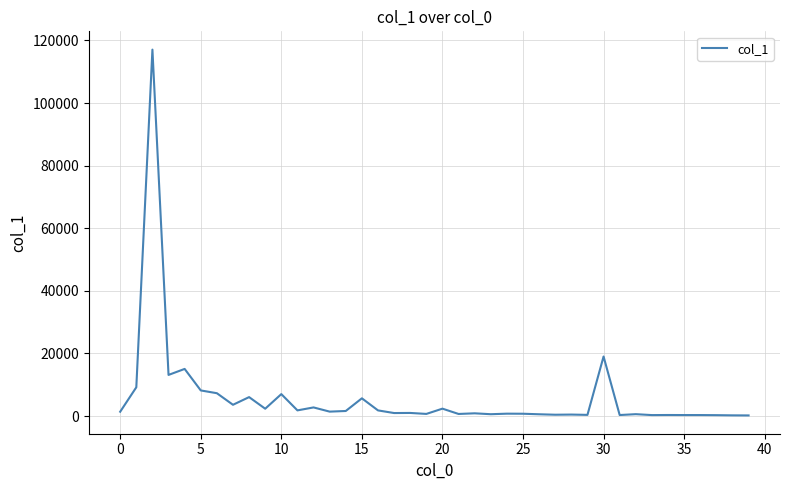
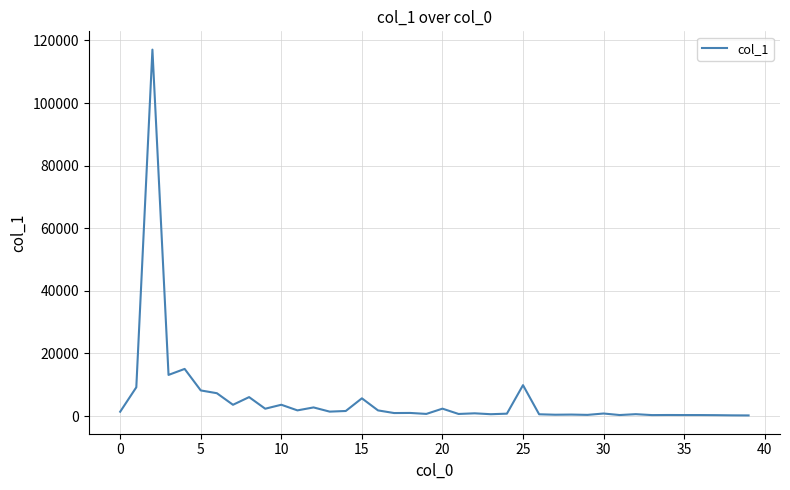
  {
    "0": 1000,
    "5": 8000,
-   "10": 7000,
+   "10": 4000,
    "15": 6000,
    "20": 2000,
-   "25": 1000,
-   "30": 19000,
+   "25": 10000,
+   "30": 1000,
    "35": 0
  }
